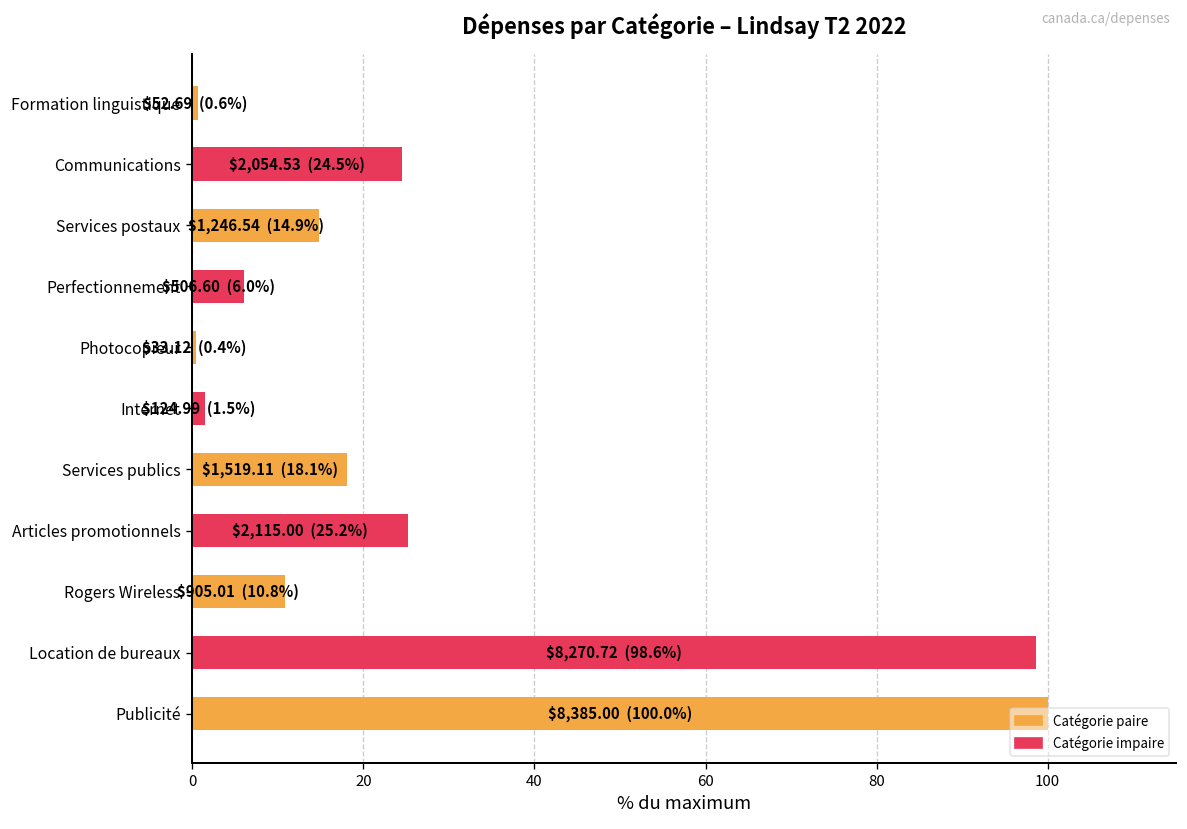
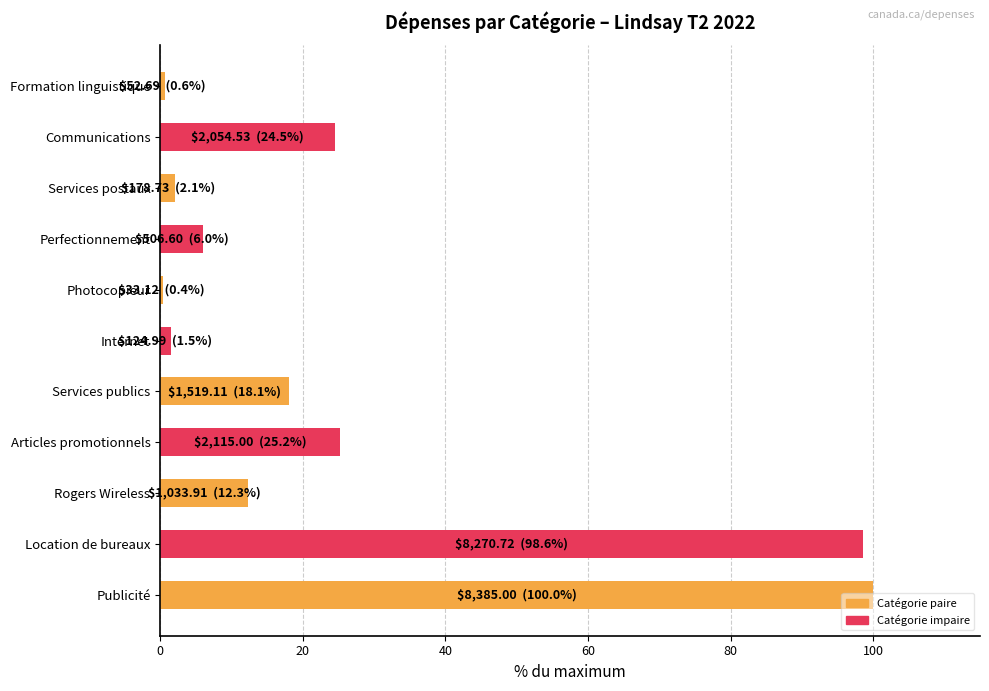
  {
    "Formation linguistique": "(0.6%)",
    "Communications": "(24.5%)",
-   "Services postaux": "$1,246.54 (14.9%)",
+   "Services postaux": "$178.73 (2.1%)",
    "Perfectionnement": "(6.0%)",
    "Photocopieur": "(0.4%)",
    "Internet": "(1.5%)",
    "Services publics": "(18.1%)",
    "Articles promotionnels": "(25.2%)",
-   "Rogers Wireless": "$905.01 (10.8%)",
+   "Rogers Wireless": "$1,033.91 (12.3%)",
    "Location de bureaux": "(98.6%)"
  }
